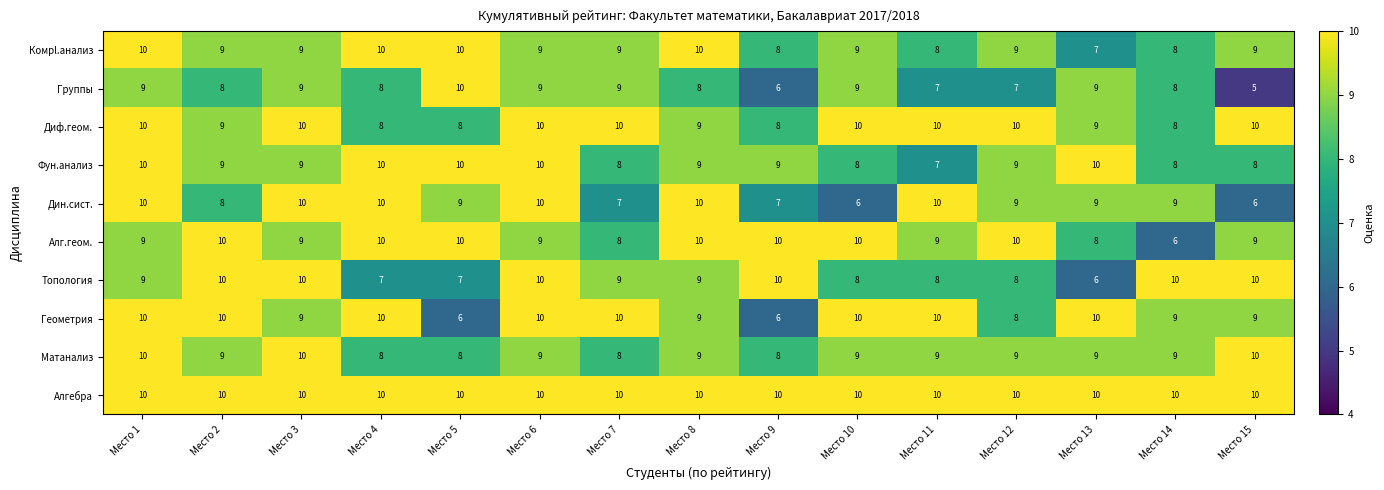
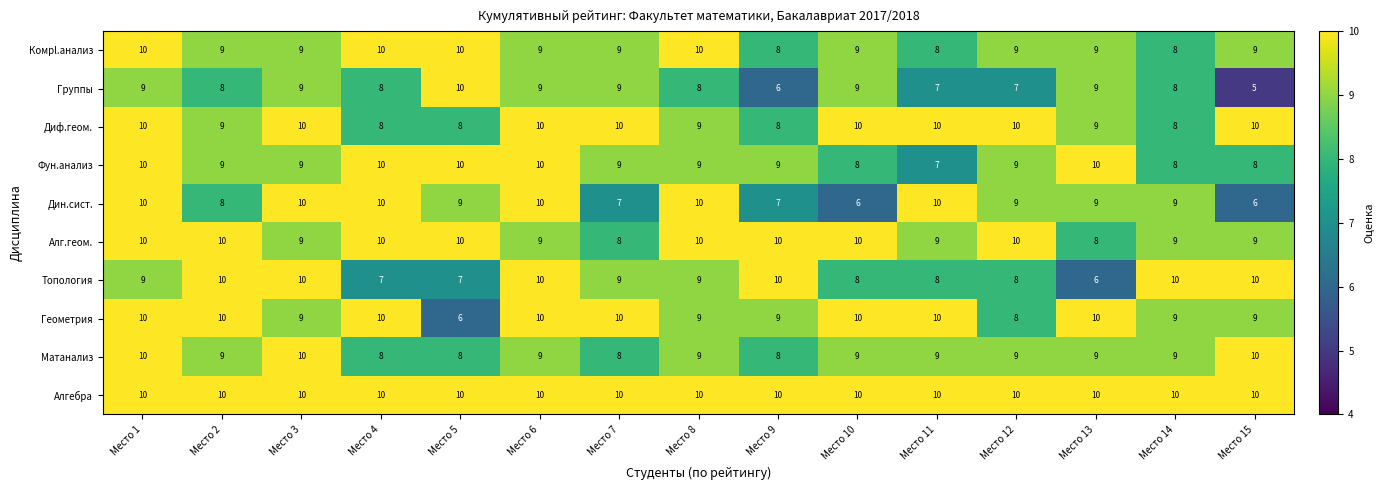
  {
    "Комpl.анализ": {
      "Место 1": 10,
      "Место 2": 9,
      "Место 3": 9,
      "Место 4": 10,
      "Место 5": 10,
      "Место 6": 9,
      "Место 7": 9,
      "Место 8": 10,
      "Место 9": 8,
      "Место 10": 9,
      "Место 11": 8,
      "Место 12": 9,
-     "Место 13": 7,
+     "Место 13": 9,
      "Место 14": 8,
      "Место 15": 9
    },
    "Группы": {
      "Место 1": 9,
      "Место 2": 8,
      "Место 3": 9,
      "Место 4": 8,
      "Место 5": 10,
      "Место 6": 9,
      "Место 7": 9,
      "Место 8": 8,
      "Место 9": 6,
      "Место 10": 9,
      "Место 11": 7,
      "Место 12": 7,
      "Место 13": 9,
      "Место 14": 8,
      "Место 15": 5
    },
    "Диф.геом.": {
      "Место 1": 10,
      "Место 2": 9,
      "Место 3": 10,
      "Место 4": 8,
      "Место 5": 8,
      "Место 6": 10,
      "Место 7": 10,
      "Место 8": 9,
      "Место 9": 8,
      "Место 10": 10,
      "Место 11": 10,
      "Место 12": 10,
      "Место 13": 9,
      "Место 14": 8,
      "Место 15": 10
    },
    "Фун.анализ": {
      "Место 1": 10,
      "Место 2": 9,
      "Место 3": 9,
      "Место 4": 10,
      "Место 5": 10,
      "Место 6": 10,
-     "Место 7": 8,
+     "Место 7": 9,
      "Место 8": 9,
      "Место 9": 9,
      "Место 10": 8,
      "Место 11": 7,
      "Место 12": 9,
      "Место 13": 10,
      "Место 14": 8,
      "Место 15": 8
    },
    "Дин.сист.": {
      "Место 1": 10,
      "Место 2": 8,
      "Место 3": 10,
      "Место 4": 10,
      "Место 5": 9,
      "Место 6": 10,
      "Место 7": 7,
      "Место 8": 10,
      "Место 9": 7,
      "Место 10": 6,
      "Место 11": 10,
      "Место 12": 9,
      "Место 13": 9,
      "Место 14": 9,
      "Место 15": 6
    },
    "Алг.геом.": {
-     "Место 1": 9,
+     "Место 1": 10,
      "Место 2": 10,
      "Место 3": 9,
      "Место 4": 10,
      "Место 5": 10,
      "Место 6": 9,
      "Место 7": 8,
      "Место 8": 10,
      "Место 9": 10,
      "Место 10": 10,
      "Место 11": 9,
      "Место 12": 10,
      "Место 13": 8,
-     "Место 14": 6,
+     "Место 14": 9,
      "Место 15": 9
    },
    "Топология": {
      "Место 1": 9,
      "Место 2": 10,
      "Место 3": 10,
      "Место 4": 7,
      "Место 5": 7,
      "Место 6": 10,
      "Место 7": 9,
      "Место 8": 9,
      "Место 9": 10,
      "Место 10": 8,
      "Место 11": 8,
      "Место 12": 8,
      "Место 13": 6,
      "Место 14": 10,
      "Место 15": 10
    },
    "Геометрия": {
      "Место 1": 10,
      "Место 2": 10,
      "Место 3": 9,
      "Место 4": 10,
      "Место 5": 6,
      "Место 6": 10,
      "Место 7": 10,
      "Место 8": 9,
-     "Место 9": 6,
+     "Место 9": 9,
      "Место 10": 10,
      "Место 11": 10,
      "Место 12": 8,
      "Место 13": 10,
      "Место 14": 9,
      "Место 15": 9
    },
    "Матанализ": {
      "Место 1": 10,
      "Место 2": 9,
      "Место 3": 10,
      "Место 4": 8,
      "Место 5": 8,
      "Место 6": 9,
      "Место 7": 8,
      "Место 8": 9,
      "Место 9": 8,
      "Место 10": 9,
      "Место 11": 9,
      "Место 12": 9,
      "Место 13": 9,
      "Место 14": 9,
      "Место 15": 10
    },
    "Алгебра": {
      "Место 1": 10,
      "Место 2": 10,
      "Место 3": 10,
      "Место 4": 10,
      "Место 5": 10,
      "Место 6": 10,
      "Место 7": 10,
      "Место 8": 10,
      "Место 9": 10,
      "Место 10": 10,
      "Место 11": 10,
      "Место 12": 10,
      "Место 13": 10,
      "Место 14": 10,
      "Место 15": 10
    }
  }
